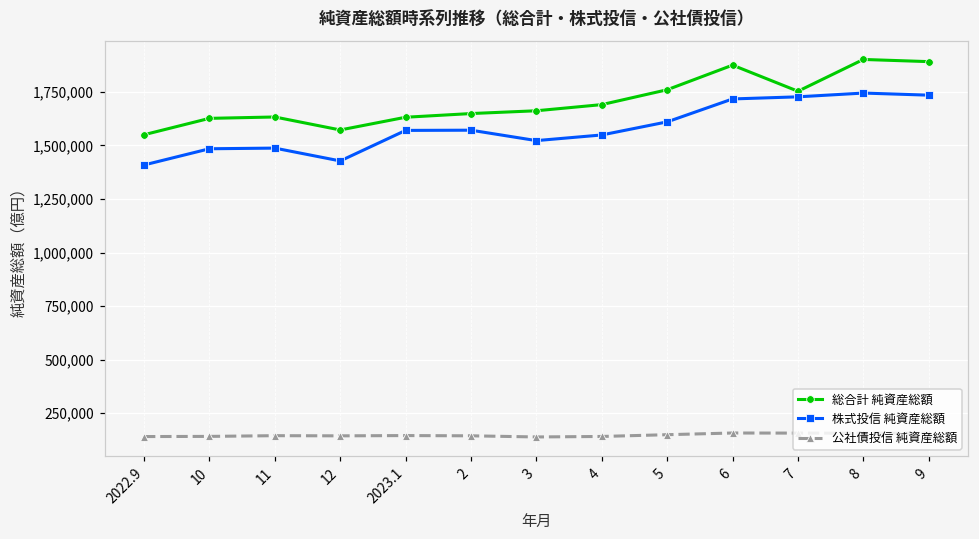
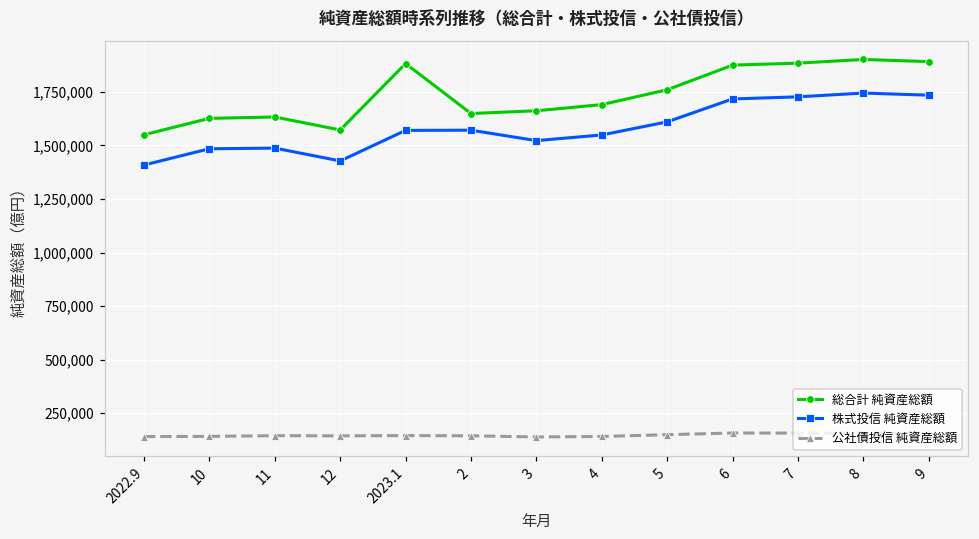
  {
    "総合計 純資産総額": {
      "2022.9": "1,550,000",
      "10": "1,630,000",
      "11": "1,630,000",
      "12": "1,570,000",
-     "2023.1": "1,630,000",
+     "2023.1": "1,880,000",
      "2": "1,650,000",
      "3": "1,660,000",
      "4": "1,690,000",
      "5": "1,760,000",
      "6": "1,870,000",
-     "7": "1,750,000",
+     "7": "1,880,000",
      "8": "1,900,000",
      "9": "1,890,000"
    },
    "株式投信 純資産総額": {
      "2022.9": "1,410,000",
      "10": "1,480,000",
      "11": "1,490,000",
      "12": "1,430,000",
      "2023.1": "1,570,000",
      "2": "1,570,000",
      "3": "1,520,000",
      "4": "1,550,000",
      "5": "1,610,000",
      "6": "1,720,000",
      "7": "1,730,000",
      "8": "1,740,000",
      "9": "1,730,000"
    },
    "公社債投信 純資産総額": {
      "2022.9": "140,000",
      "10": "140,000",
      "11": "150,000",
      "12": "140,000",
      "2023.1": "150,000",
      "2": "140,000",
      "3": "140,000",
      "4": "140,000",
      "5": "150,000",
      "6": "160,000"
    }
  }
